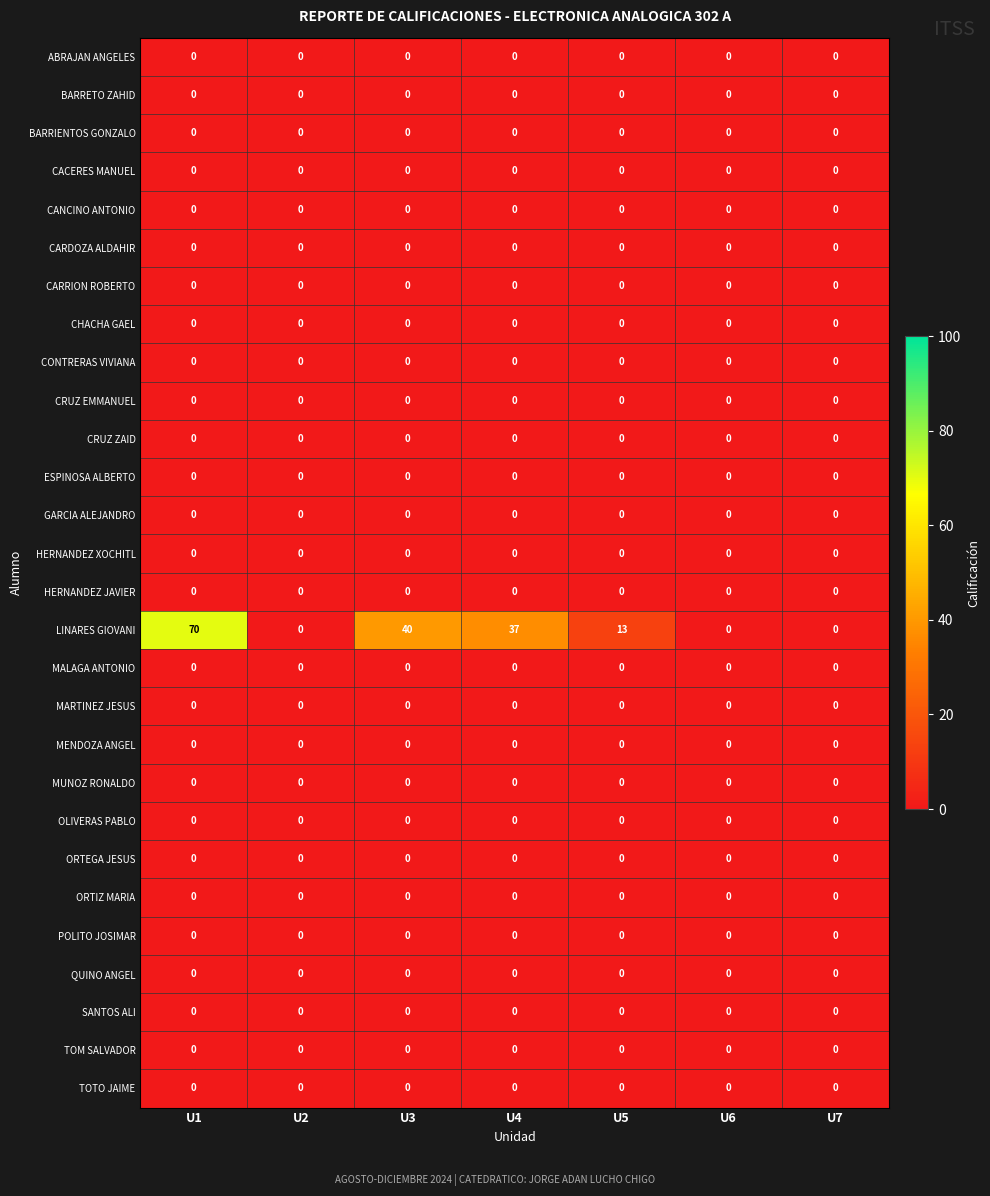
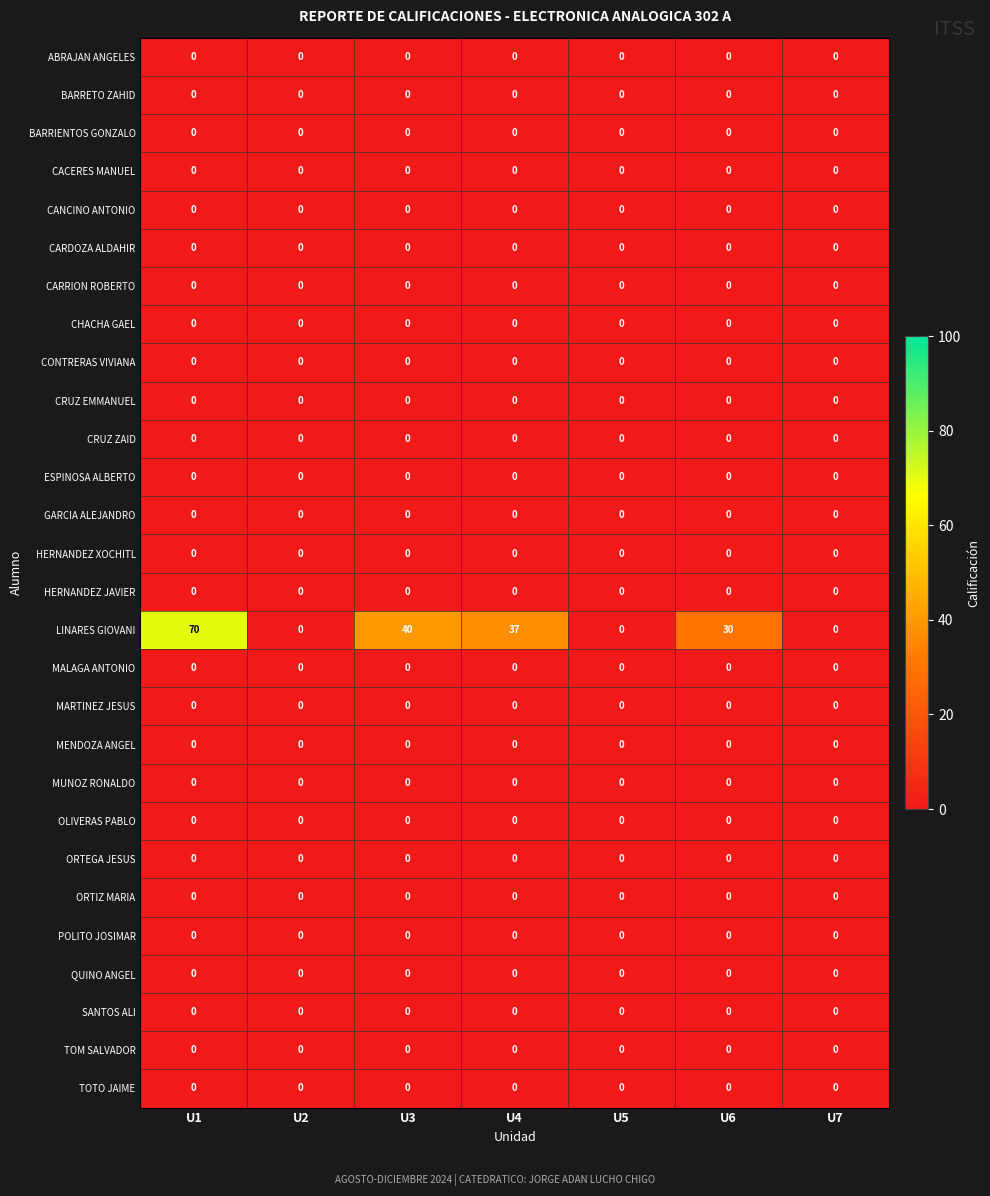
  {
    "ABRAJAN ANGELES": {
      "U1": 0,
      "U2": 0,
      "U3": 0,
      "U4": 0,
      "U5": 0,
      "U6": 0,
      "U7": 0
    },
    "BARRETO ZAHID": {
      "U1": 0,
      "U2": 0,
      "U3": 0,
      "U4": 0,
      "U5": 0,
      "U6": 0,
      "U7": 0
    },
    "BARRIENTOS GONZALO": {
      "U1": 0,
      "U2": 0,
      "U3": 0,
      "U4": 0,
      "U5": 0,
      "U6": 0,
      "U7": 0
    },
    "CACERES MANUEL": {
      "U1": 0,
      "U2": 0,
      "U3": 0,
      "U4": 0,
      "U5": 0,
      "U6": 0,
      "U7": 0
    },
    "CANCINO ANTONIO": {
      "U1": 0,
      "U2": 0,
      "U3": 0,
      "U4": 0,
      "U5": 0,
      "U6": 0,
      "U7": 0
    },
    "CARDOZA ALDAHIR": {
      "U1": 0,
      "U2": 0,
      "U3": 0,
      "U4": 0,
      "U5": 0,
      "U6": 0,
      "U7": 0
    },
    "CARRION ROBERTO": {
      "U1": 0,
      "U2": 0,
      "U3": 0,
      "U4": 0,
      "U5": 0,
      "U6": 0,
      "U7": 0
    },
    "CHACHA GAEL": {
      "U1": 0,
      "U2": 0,
      "U3": 0,
      "U4": 0,
      "U5": 0,
      "U6": 0,
      "U7": 0
    },
    "CONTRERAS VIVIANA": {
      "U1": 0,
      "U2": 0,
      "U3": 0,
      "U4": 0,
      "U5": 0,
      "U6": 0,
      "U7": 0
    },
    "CRUZ EMMANUEL": {
      "U1": 0,
      "U2": 0,
      "U3": 0,
      "U4": 0,
      "U5": 0,
      "U6": 0,
      "U7": 0
    },
    "CRUZ ZAID": {
      "U1": 0,
      "U2": 0,
      "U3": 0,
      "U4": 0,
      "U5": 0,
      "U6": 0,
      "U7": 0
    },
    "ESPINOSA ALBERTO": {
      "U1": 0,
      "U2": 0,
      "U3": 0,
      "U4": 0,
      "U5": 0,
      "U6": 0,
      "U7": 0
    },
    "GARCIA ALEJANDRO": {
      "U1": 0,
      "U2": 0,
      "U3": 0,
      "U4": 0,
      "U5": 0,
      "U6": 0,
      "U7": 0
    },
    "HERNANDEZ XOCHITL": {
      "U1": 0,
      "U2": 0,
      "U3": 0,
      "U4": 0,
      "U5": 0,
      "U6": 0,
      "U7": 0
    },
    "HERNANDEZ JAVIER": {
      "U1": 0,
      "U2": 0,
      "U3": 0,
      "U4": 0,
      "U5": 0,
      "U6": 0,
      "U7": 0
    },
    "LINARES GIOVANI": {
      "U1": 70,
      "U2": 0,
      "U3": 40,
      "U4": 37,
-     "U5": 13,
-     "U6": 0,
+     "U5": 0,
+     "U6": 30,
      "U7": 0
    },
    "MALAGA ANTONIO": {
      "U1": 0,
      "U2": 0,
      "U3": 0,
      "U4": 0,
      "U5": 0,
      "U6": 0,
      "U7": 0
    },
    "MARTINEZ JESUS": {
      "U1": 0,
      "U2": 0,
      "U3": 0,
      "U4": 0,
      "U5": 0,
      "U6": 0,
      "U7": 0
    },
    "MENDOZA ANGEL": {
      "U1": 0,
      "U2": 0,
      "U3": 0,
      "U4": 0,
      "U5": 0,
      "U6": 0,
      "U7": 0
    },
    "MUNOZ RONALDO": {
      "U1": 0,
      "U2": 0,
      "U3": 0,
      "U4": 0,
      "U5": 0,
      "U6": 0,
      "U7": 0
    },
    "OLIVERAS PABLO": {
      "U1": 0,
      "U2": 0,
      "U3": 0,
      "U4": 0,
      "U5": 0,
      "U6": 0,
      "U7": 0
    },
    "ORTEGA JESUS": {
      "U1": 0,
      "U2": 0,
      "U3": 0,
      "U4": 0,
      "U5": 0,
      "U6": 0,
      "U7": 0
    },
    "ORTIZ MARIA": {
      "U1": 0,
      "U2": 0,
      "U3": 0,
      "U4": 0,
      "U5": 0,
      "U6": 0,
      "U7": 0
    },
    "POLITO JOSIMAR": {
      "U1": 0,
      "U2": 0,
      "U3": 0,
      "U4": 0,
      "U5": 0,
      "U6": 0,
      "U7": 0
    },
    "QUINO ANGEL": {
      "U1": 0,
      "U2": 0,
      "U3": 0,
      "U4": 0,
      "U5": 0,
      "U6": 0,
      "U7": 0
    },
    "SANTOS ALI": {
      "U1": 0,
      "U2": 0,
      "U3": 0,
      "U4": 0,
      "U5": 0,
      "U6": 0,
      "U7": 0
    },
    "TOM SALVADOR": {
      "U1": 0,
      "U2": 0,
      "U3": 0,
      "U4": 0,
      "U5": 0,
      "U6": 0,
      "U7": 0
    },
    "TOTO JAIME": {
      "U1": 0,
      "U2": 0,
      "U3": 0,
      "U4": 0,
      "U5": 0,
      "U6": 0,
      "U7": 0
    }
  }
